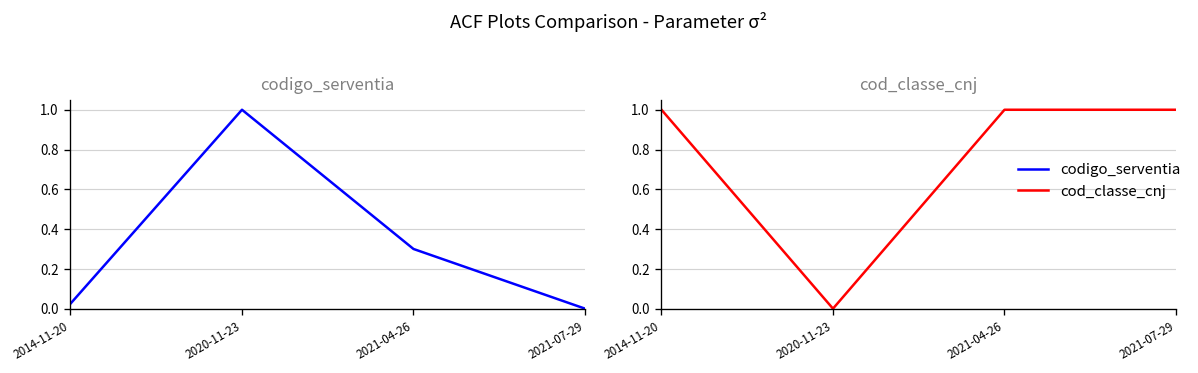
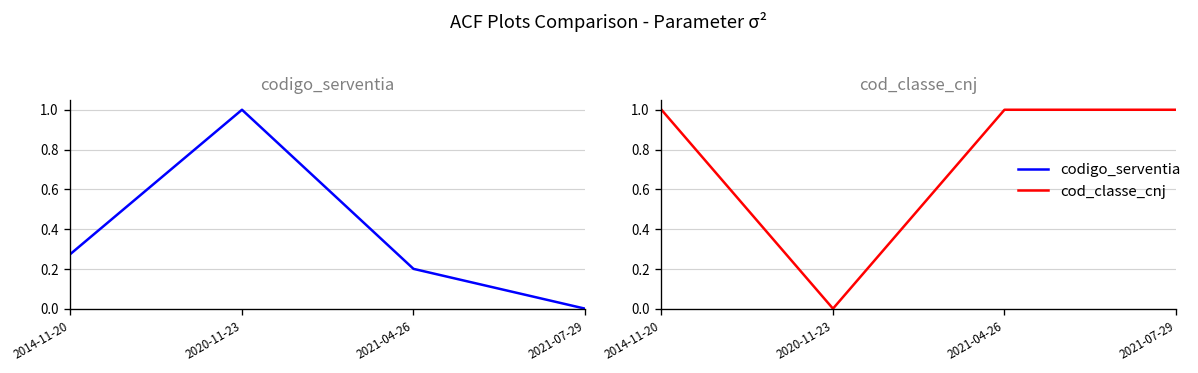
  {
    "codigo_serventia": {
-     "2014-11-20": 0.03,
+     "2014-11-20": 0.28,
      "2020-11-23": 1.00,
-     "2021-04-26": 0.30,
+     "2021-04-26": 0.20,
      "2021-07-29": 0.00
    },
    "cod_classe_cnj": {
      "2014-11-20": 1.00,
      "2020-11-23": 0.00,
      "2021-04-26": 1.00,
      "2021-07-29": 1.00
    }
  }
